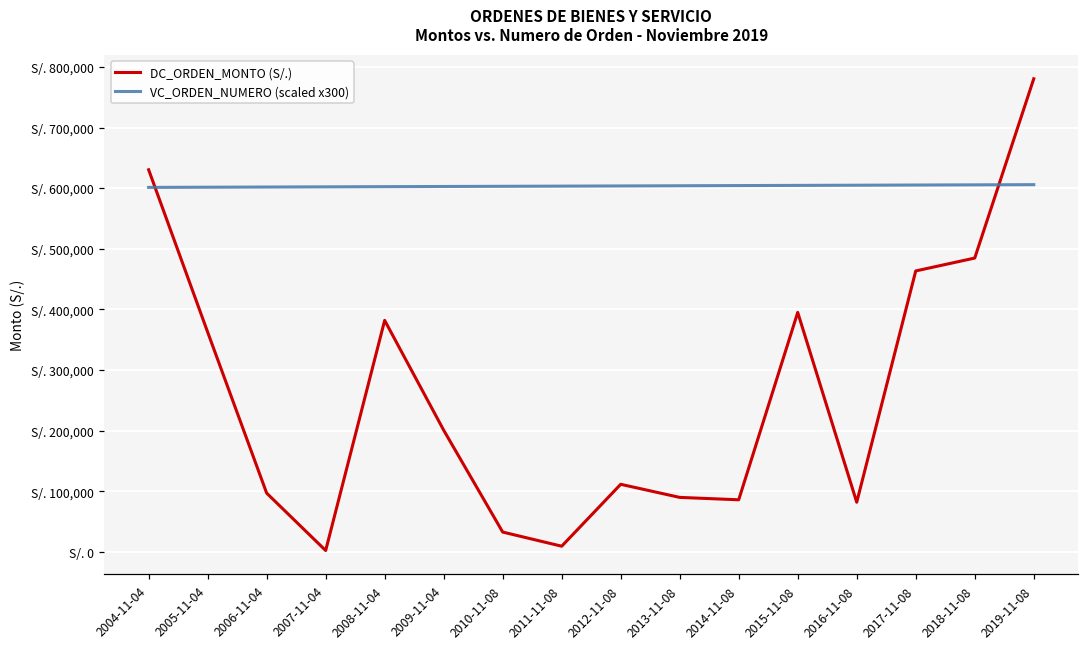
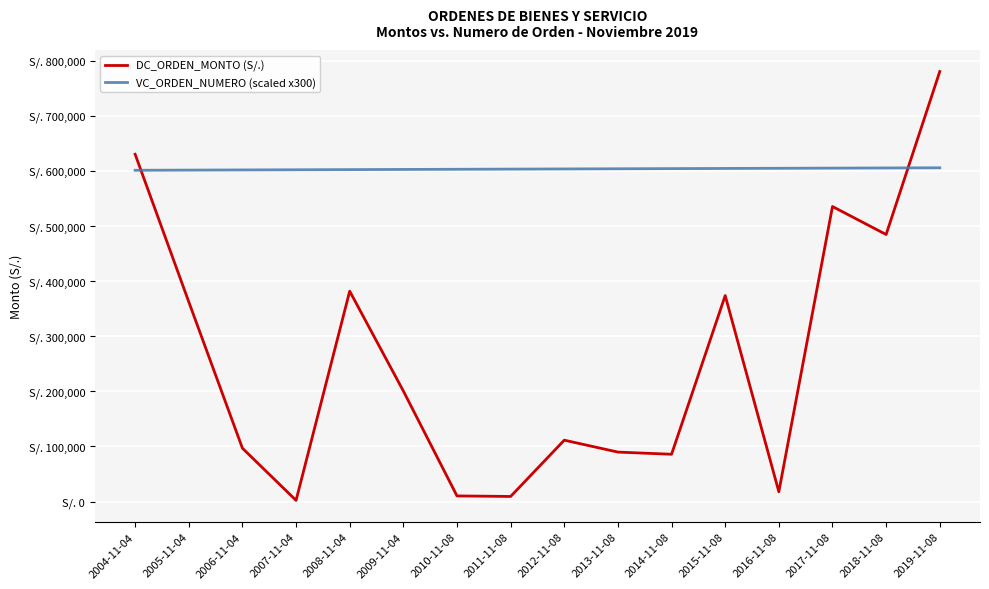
  {
    "DC_ORDEN_MONTO (S/.)": {
      "2004-11-04": "S/. 630,000",
      "2005-11-04": "S/. 360,000",
      "2006-11-04": "S/. 100,000",
      "2007-11-04": "S/. 0",
      "2008-11-04": "S/. 380,000",
      "2009-11-04": "S/. 200,000",
-     "2010-11-08": "S/. 30,000",
+     "2010-11-08": "S/. 10,000",
      "2011-11-08": "S/. 10,000",
      "2012-11-08": "S/. 110,000",
      "2013-11-08": "S/. 90,000",
      "2014-11-08": "S/. 90,000",
-     "2015-11-08": "S/. 390,000",
-     "2016-11-08": "S/. 80,000",
-     "2017-11-08": "S/. 460,000",
+     "2015-11-08": "S/. 370,000",
+     "2016-11-08": "S/. 20,000",
+     "2017-11-08": "S/. 540,000",
      "2018-11-08": "S/. 480,000",
      "2019-11-08": "S/. 780,000"
    },
    "VC_ORDEN_NUMERO (scaled x300)": {
      "2004-11-04": "S/. 600,000",
      "2005-11-04": "S/. 600,000",
      "2006-11-04": "S/. 600,000",
      "2007-11-04": "S/. 600,000",
      "2008-11-04": "S/. 600,000",
      "2009-11-04": "S/. 600,000",
      "2010-11-08": "S/. 600,000",
      "2011-11-08": "S/. 600,000",
      "2012-11-08": "S/. 600,000",
      "2013-11-08": "S/. 600,000",
      "2014-11-08": "S/. 600,000",
      "2015-11-08": "S/. 600,000",
      "2016-11-08": "S/. 600,000",
      "2017-11-08": "S/. 610,000",
      "2018-11-08": "S/. 610,000",
      "2019-11-08": "S/. 610,000"
    }
  }
